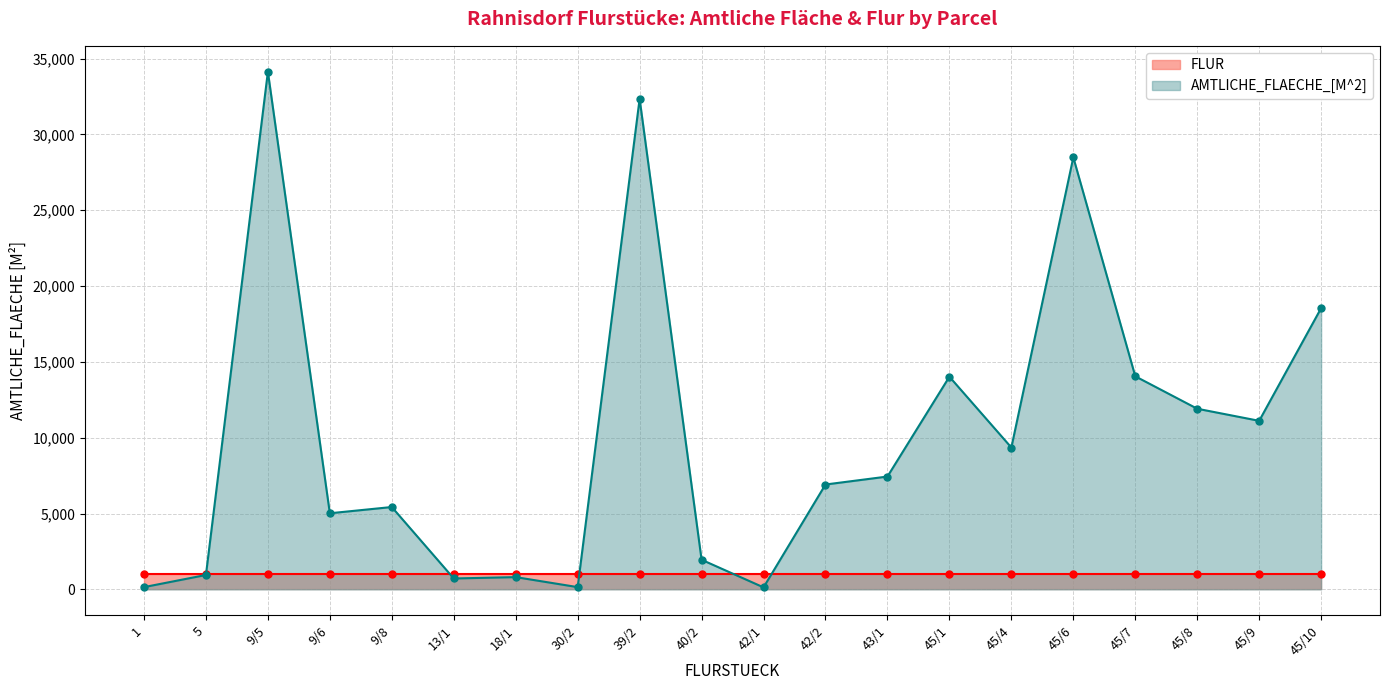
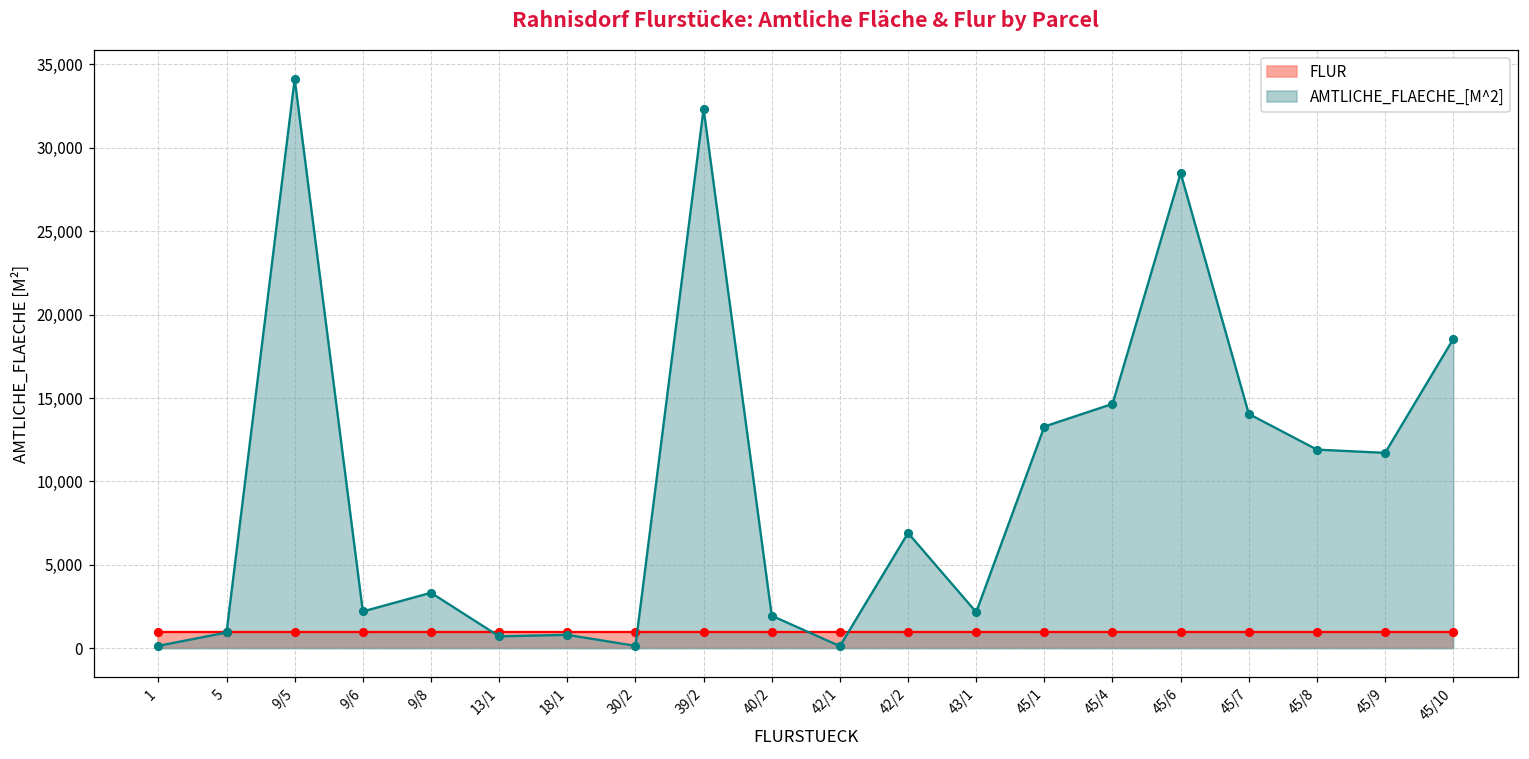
  {
    "FLUR": {
      "1": "1,000",
      "9/5": "1,000",
      "9/6": "1,000",
      "9/8": "1,000",
      "13/1": "1,000",
      "18/1": "1,000",
      "30/2": "1,000",
      "39/2": "1,000",
      "40/2": "1,000",
      "42/1": "1,000",
      "42/2": "1,000",
      "43/1": "1,000",
      "45/1": "1,000",
      "45/4": "1,000",
      "45/6": "1,000",
      "45/7": "1,000",
      "45/8": "1,000",
      "45/9": "1,000",
      "45/10": "1,000"
    },
    "AMTLICHE_FLAECHE_[M^2]": {
      "1": "200",
      "9/5": "34,100",
-     "9/6": "5,000",
-     "9/8": "5,400",
+     "9/6": "2,200",
+     "9/8": "3,300",
      "13/1": "700",
      "18/1": "800",
      "30/2": "200",
      "39/2": "32,300",
      "40/2": "2,000",
      "42/1": "100",
      "42/2": "6,900",
-     "43/1": "7,400",
-     "45/1": "14,000",
-     "45/4": "9,400",
+     "43/1": "2,200",
+     "45/1": "13,300",
+     "45/4": "14,700",
      "45/6": "28,500",
      "45/7": "14,000",
      "45/8": "11,900",
-     "45/9": "11,100",
+     "45/9": "11,700",
      "45/10": "18,500"
    }
  }
